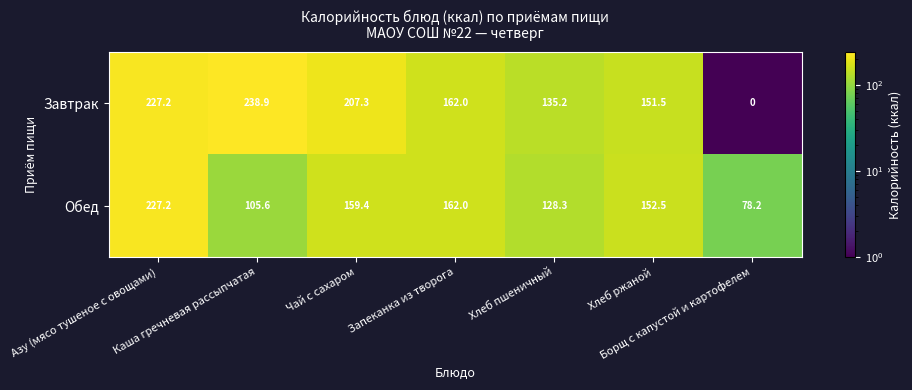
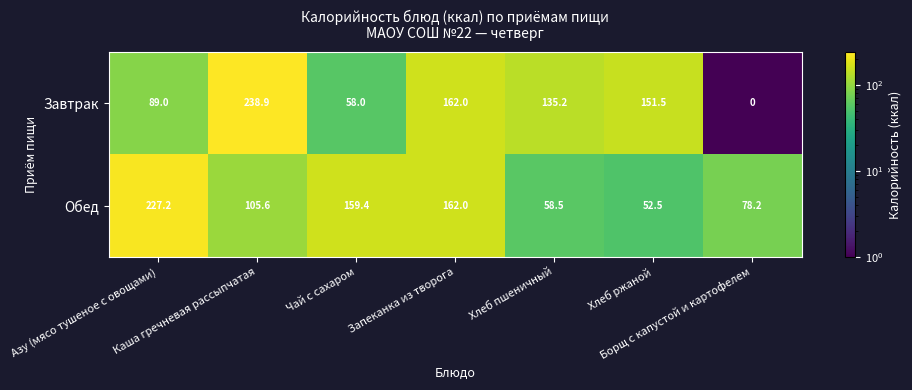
  {
    "Завтрак": {
-     "Азу (мясо тушеное с овощами)": 227.2,
+     "Азу (мясо тушеное с овощами)": 89.0,
      "Каша гречневая рассыпчатая": 238.9,
-     "Чай с сахаром": 207.3,
+     "Чай с сахаром": 58.0,
      "Запеканка из творога": 162.0,
      "Хлеб пшеничный": 135.2,
      "Хлеб ржаной": 151.5,
      "Борщ с капустой и картофелем": 0
    },
    "Обед": {
      "Азу (мясо тушеное с овощами)": 227.2,
      "Каша гречневая рассыпчатая": 105.6,
      "Чай с сахаром": 159.4,
      "Запеканка из творога": 162.0,
-     "Хлеб пшеничный": 128.3,
-     "Хлеб ржаной": 152.5,
+     "Хлеб пшеничный": 58.5,
+     "Хлеб ржаной": 52.5,
      "Борщ с капустой и картофелем": 78.2
    }
  }
